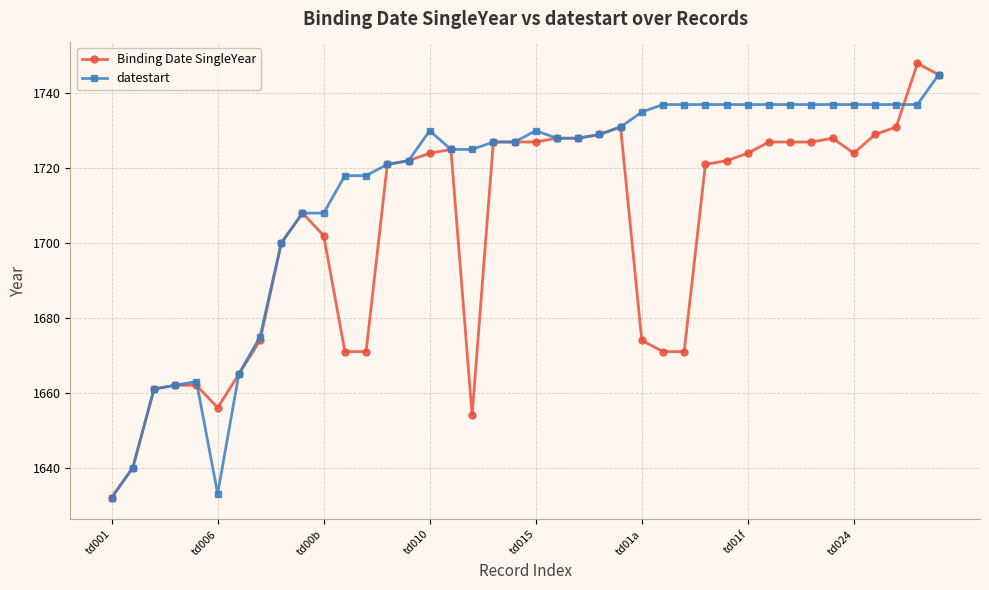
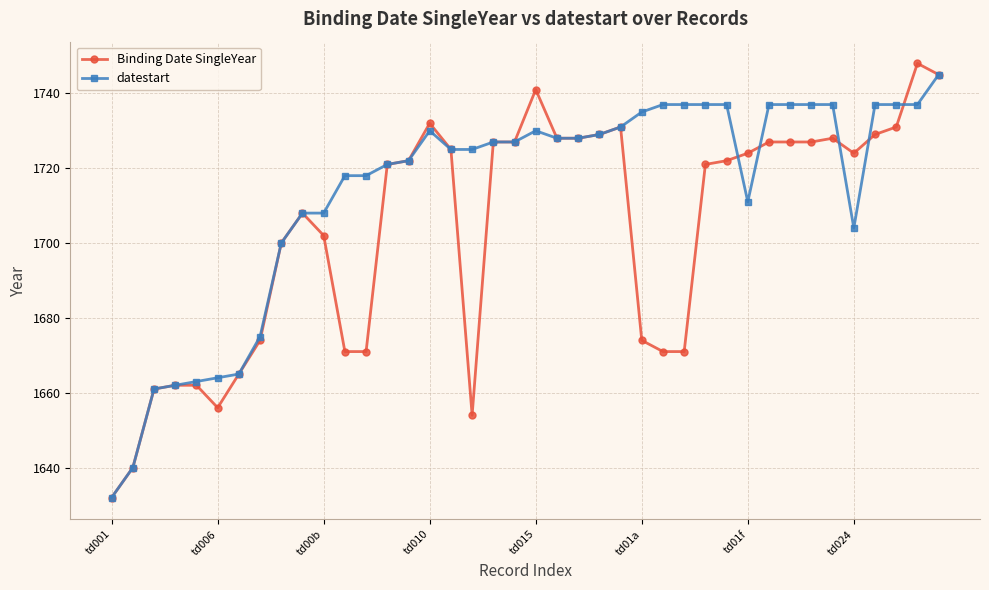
  {
    "Binding Date SingleYear": {
      "td006": 1656,
      "td00b": 1702,
-     "td010": 1724,
-     "td015": 1727,
+     "td010": 1732,
+     "td015": 1741,
      "td01a": 1674,
      "td01f": 1724,
      "td024": 1724
    },
    "datestart": {
-     "td006": 1633,
+     "td006": 1664,
      "td00b": 1708,
      "td010": 1730,
      "td015": 1730,
      "td01a": 1735,
-     "td01f": 1737,
-     "td024": 1737
+     "td01f": 1711,
+     "td024": 1704
    }
  }
